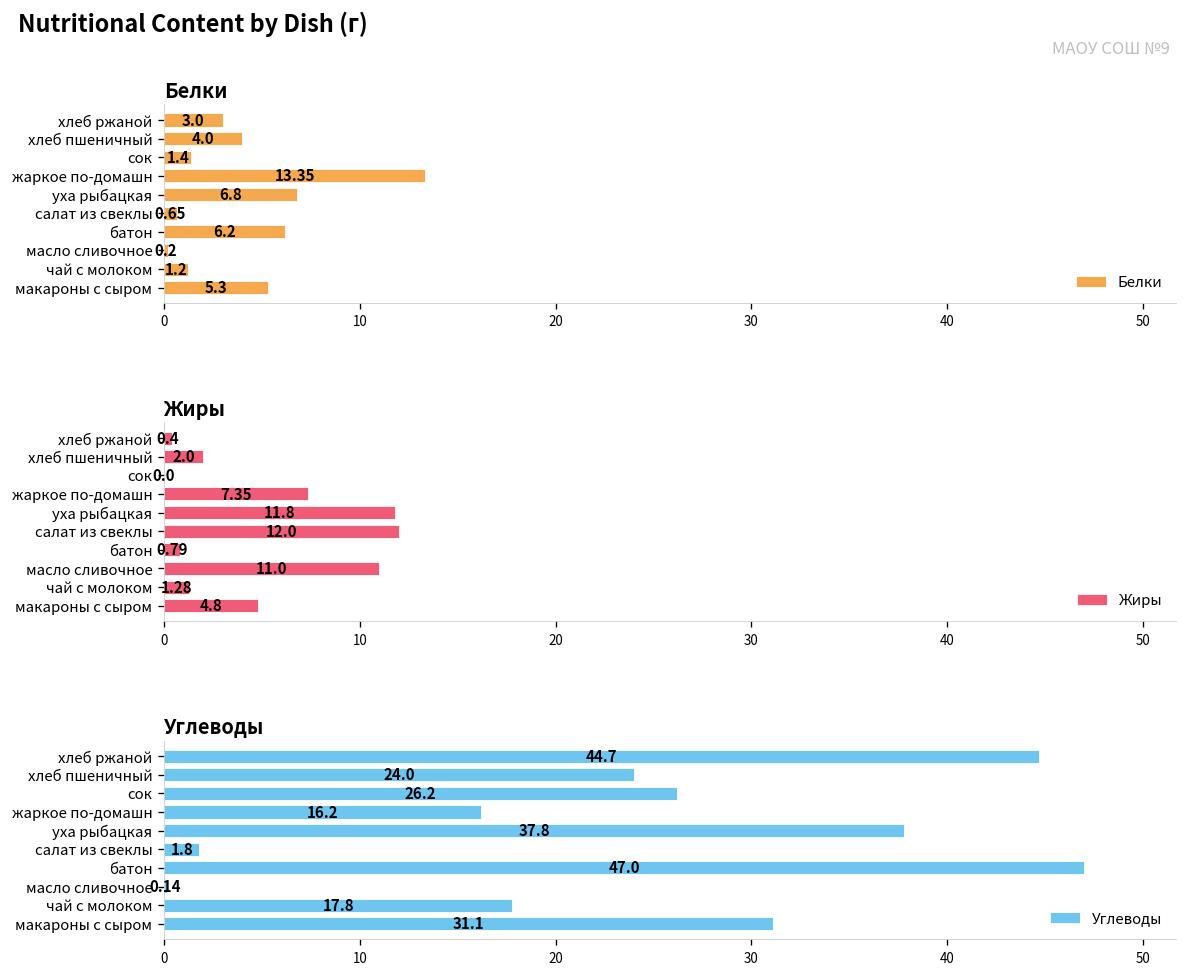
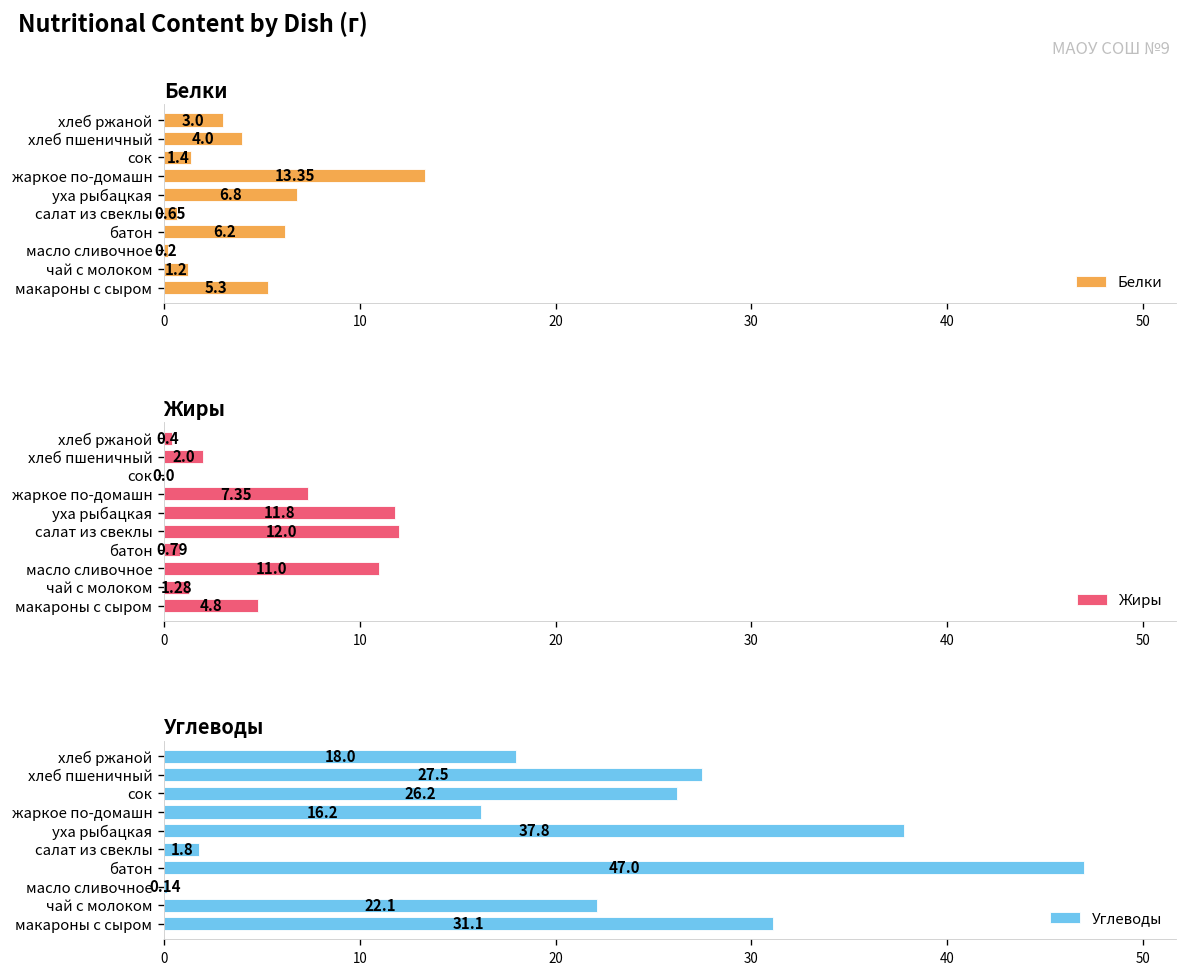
  {
    "Белки": {
      "хлеб ржаной": 3.0,
      "хлеб пшеничный": 4.0,
      "сок": 1.4,
      "жаркое по-домашн": 13.35,
      "уха рыбацкая": 6.8,
      "салат из свеклы": 0.65,
      "батон": 6.2,
      "масло сливочное": 0.2,
      "чай с молоком": 1.2,
      "макароны с сыром": 5.3
    },
    "Жиры": {
      "хлеб ржаной": 0.4,
      "хлеб пшеничный": 2.0,
      "сок": 0.0,
      "жаркое по-домашн": 7.35,
      "уха рыбацкая": 11.8,
      "салат из свеклы": 12.0,
      "батон": 0.79,
      "масло сливочное": 11.0,
      "чай с молоком": 1.28,
      "макароны с сыром": 4.8
    },
    "Углеводы": {
-     "хлеб ржаной": 44.7,
-     "хлеб пшеничный": 24.0,
+     "хлеб ржаной": 18.0,
+     "хлеб пшеничный": 27.5,
      "сок": 26.2,
      "жаркое по-домашн": 16.2,
      "уха рыбацкая": 37.8,
      "салат из свеклы": 1.8,
      "батон": 47.0,
      "масло сливочное": 0.14,
-     "чай с молоком": 17.8,
+     "чай с молоком": 22.1,
      "макароны с сыром": 31.1
    }
  }
